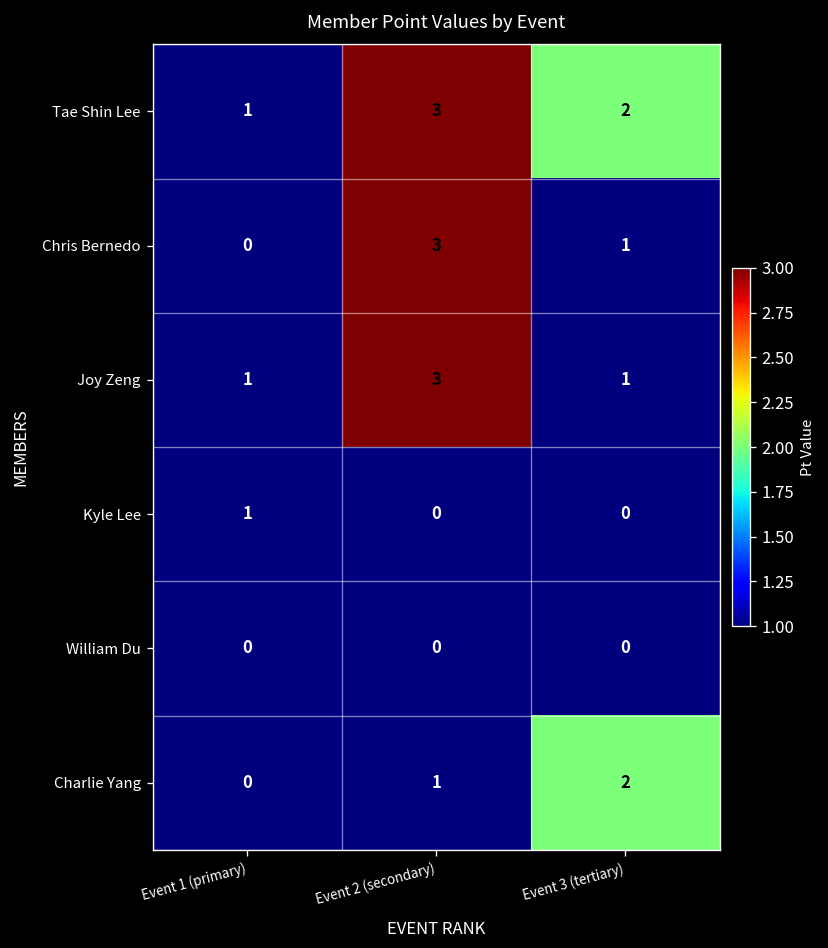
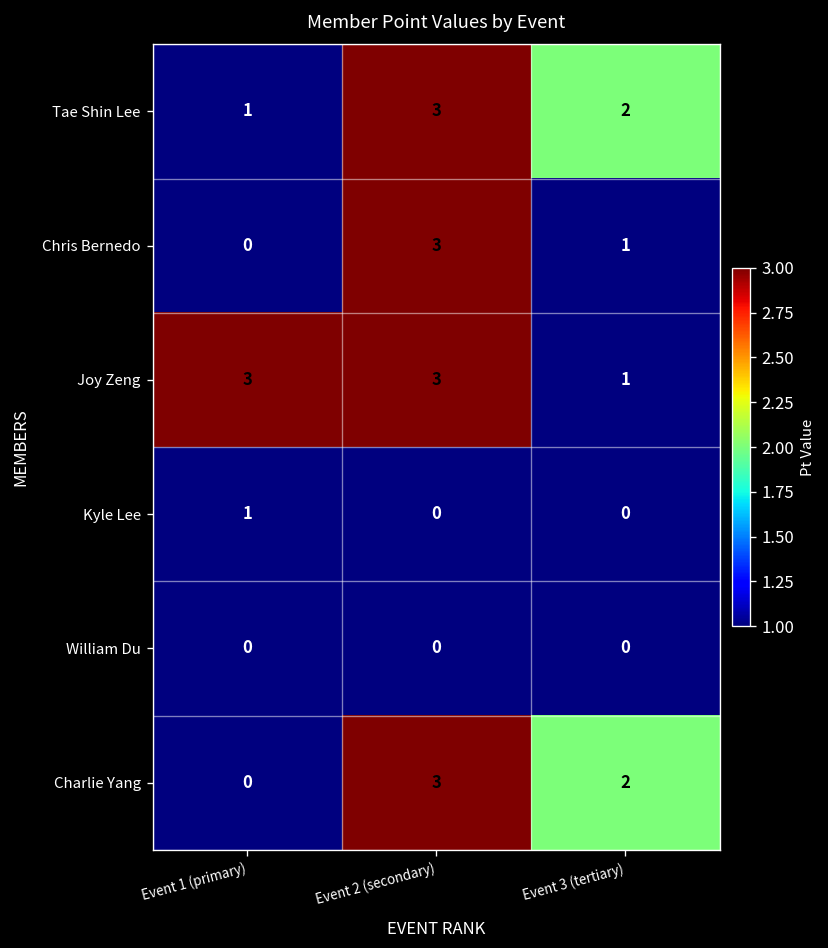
  {
    "Tae Shin Lee": {
      "Event 1 (primary)": 1,
      "Event 2 (secondary)": 3,
      "Event 3 (tertiary)": 2
    },
    "Chris Bernedo": {
      "Event 1 (primary)": 0,
      "Event 2 (secondary)": 3,
      "Event 3 (tertiary)": 1
    },
    "Joy Zeng": {
-     "Event 1 (primary)": 1,
+     "Event 1 (primary)": 3,
      "Event 2 (secondary)": 3,
      "Event 3 (tertiary)": 1
    },
    "Kyle Lee": {
      "Event 1 (primary)": 1,
      "Event 2 (secondary)": 0,
      "Event 3 (tertiary)": 0
    },
    "William Du": {
      "Event 1 (primary)": 0,
      "Event 2 (secondary)": 0,
      "Event 3 (tertiary)": 0
    },
    "Charlie Yang": {
      "Event 1 (primary)": 0,
-     "Event 2 (secondary)": 1,
+     "Event 2 (secondary)": 3,
      "Event 3 (tertiary)": 2
    }
  }
